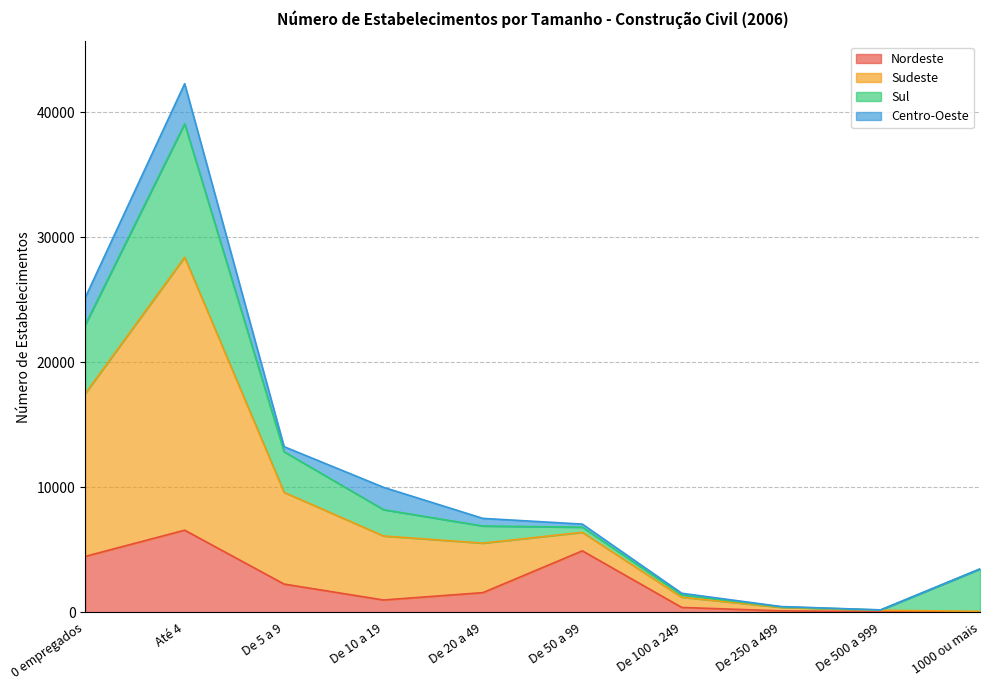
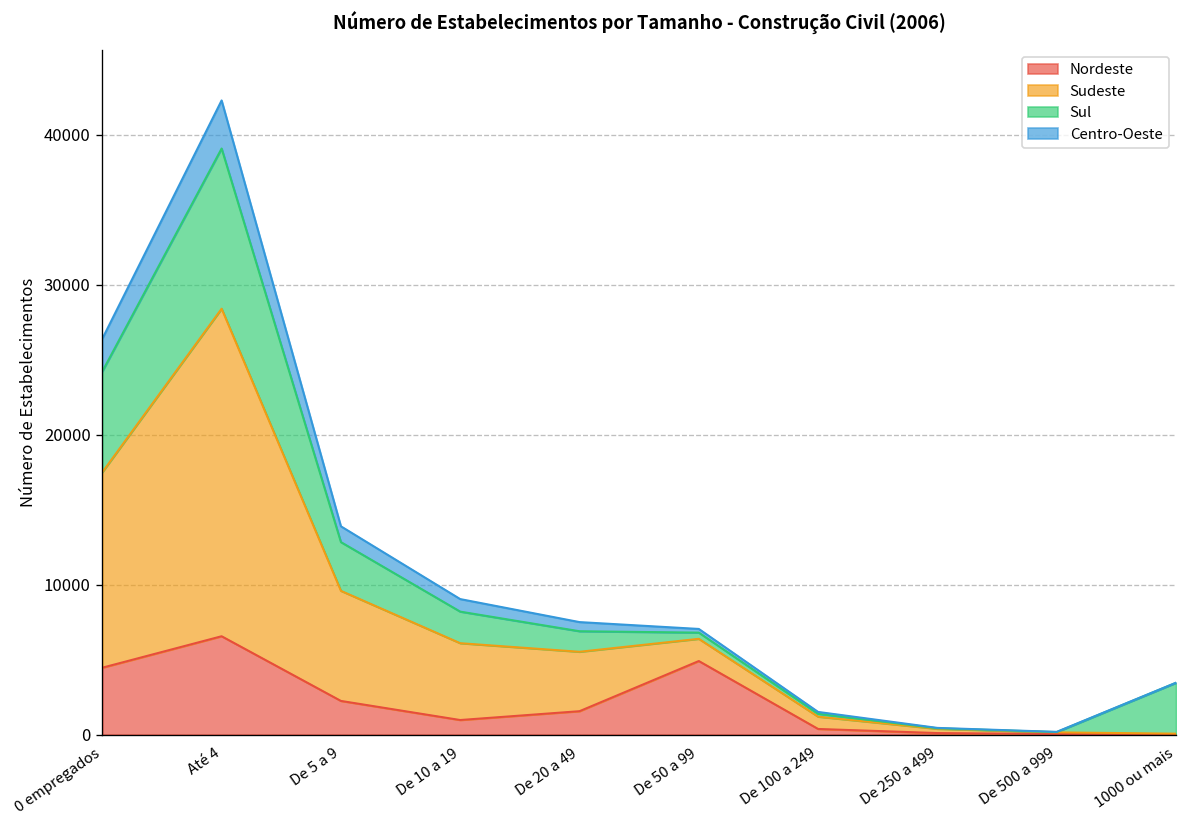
  {
    "Nordeste": {
      "0 empregados": 4500,
      "Até 4": 6600,
      "De 5 a 9": 2200,
      "De 10 a 19": 1000,
      "De 20 a 49": 1600,
      "De 50 a 99": 4900,
      "De 100 a 249": 400,
      "De 250 a 499": 100
    },
    "Sudeste": {
      "0 empregados": 13000,
      "Até 4": 21800,
      "De 5 a 9": 7300,
      "De 10 a 19": 5100,
      "De 20 a 49": 4000,
      "De 50 a 99": 1500
    },
    "Sul": {
-     "0 empregados": 5500,
+     "0 empregados": 6700,
      "Até 4": 10700,
      "De 5 a 9": 3300,
      "De 10 a 19": 2100,
      "De 20 a 49": 1400,
      "De 50 a 99": 400
    },
    "Centro-Oeste": {
      "0 empregados": 2200,
      "Até 4": 3200,
-     "De 5 a 9": 400,
-     "De 10 a 19": 1800,
+     "De 5 a 9": 1100,
+     "De 10 a 19": 800,
      "De 20 a 49": 600,
      "De 50 a 99": 200
    }
  }
